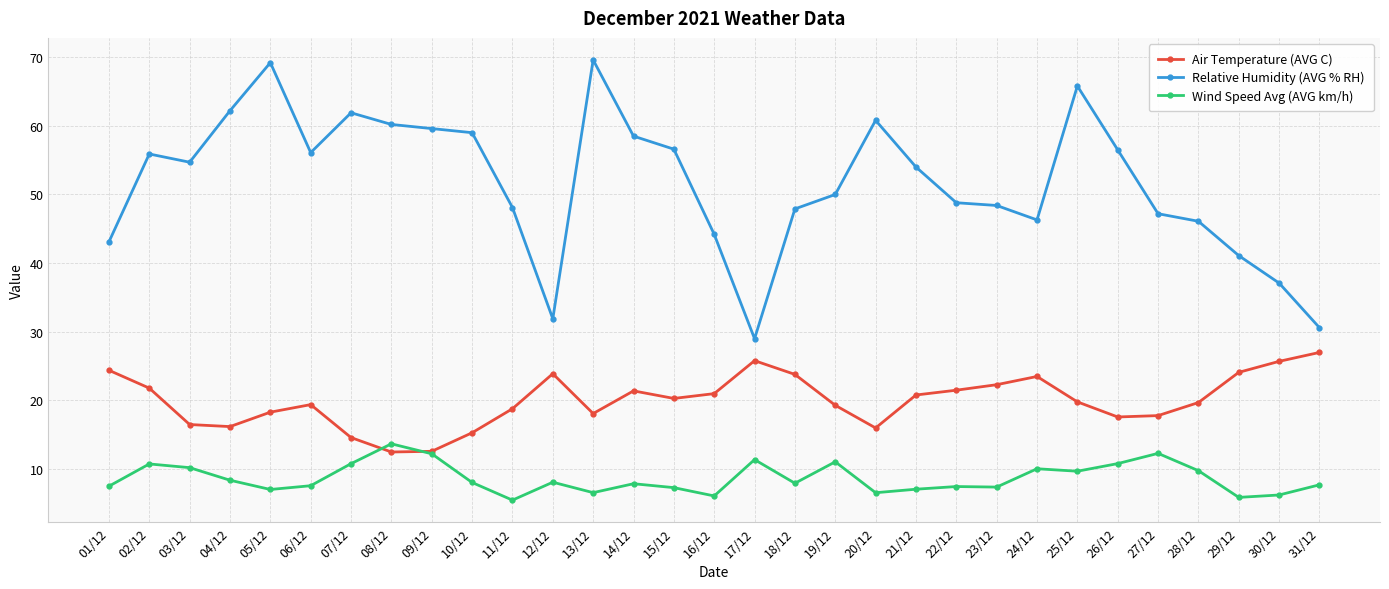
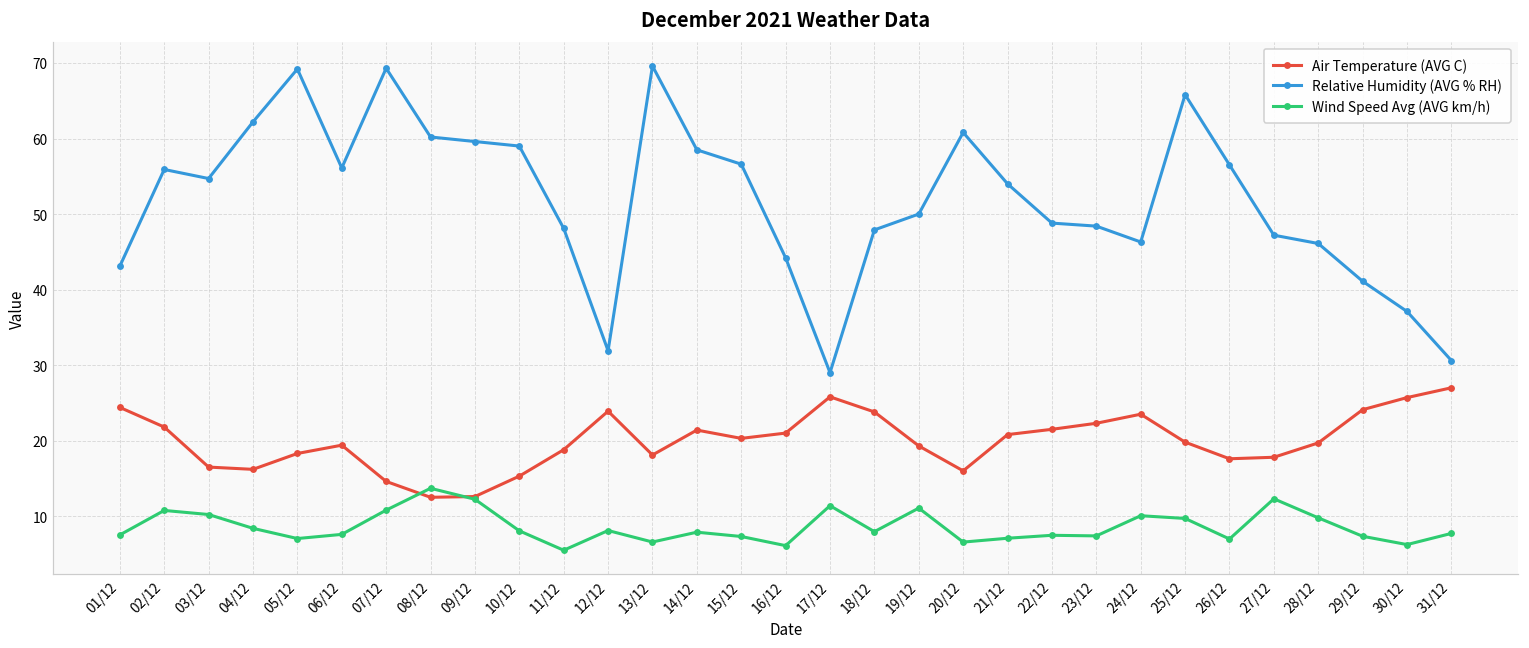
  {
    "Air Temperature (AVG C)": {
      "01/12": 24,
      "02/12": 22,
      "03/12": 17,
      "04/12": 16,
      "05/12": 18,
      "06/12": 19,
      "07/12": 15,
      "08/12": 13,
      "10/12": 15,
      "11/12": 19,
      "12/12": 24,
      "13/12": 18,
      "14/12": 21,
      "15/12": 20,
      "16/12": 21,
      "17/12": 26,
      "18/12": 24,
      "19/12": 19,
      "20/12": 16,
      "21/12": 21,
      "22/12": 22,
      "23/12": 22,
      "24/12": 24,
      "25/12": 20,
      "26/12": 18,
      "27/12": 18,
      "28/12": 20,
      "29/12": 24,
      "30/12": 26,
      "31/12": 27
    },
    "Relative Humidity (AVG % RH)": {
      "01/12": 43,
      "02/12": 56,
      "03/12": 55,
      "04/12": 62,
      "05/12": 69,
      "06/12": 56,
-     "07/12": 62,
+     "07/12": 69,
      "08/12": 60,
      "09/12": 60,
      "10/12": 59,
      "11/12": 48,
      "12/12": 32,
      "13/12": 70,
      "14/12": 59,
      "15/12": 57,
      "16/12": 44,
      "17/12": 29,
      "18/12": 48,
      "19/12": 50,
      "20/12": 61,
      "21/12": 54,
      "22/12": 49,
      "23/12": 48,
      "24/12": 46,
      "25/12": 66,
      "26/12": 57,
      "27/12": 47,
      "28/12": 46,
      "29/12": 41,
      "30/12": 37,
      "31/12": 31
    },
    "Wind Speed Avg (AVG km/h)": {
      "01/12": 8,
      "02/12": 11,
      "03/12": 10,
      "04/12": 8,
      "05/12": 7,
      "06/12": 8,
      "07/12": 11,
      "08/12": 14,
      "10/12": 8,
      "11/12": 5,
      "12/12": 8,
      "13/12": 7,
      "14/12": 8,
      "15/12": 7,
      "16/12": 6,
      "17/12": 11,
      "18/12": 8,
      "19/12": 11,
      "20/12": 7,
      "21/12": 7,
      "22/12": 7,
      "23/12": 7,
      "24/12": 10,
      "25/12": 10,
-     "26/12": 11,
+     "26/12": 7,
      "27/12": 12,
      "28/12": 10,
-     "29/12": 6,
+     "29/12": 7,
      "30/12": 6,
      "31/12": 8
    }
  }
